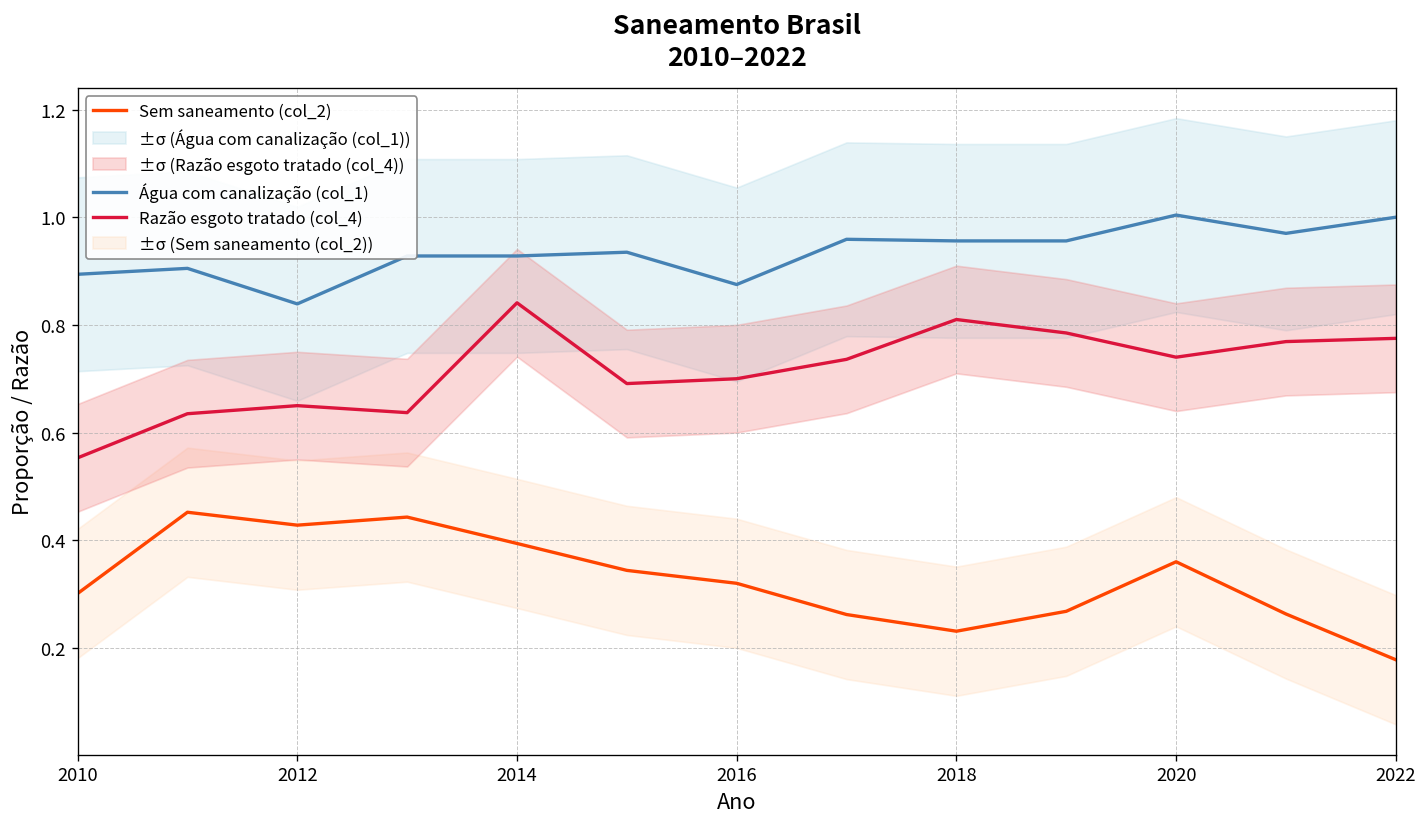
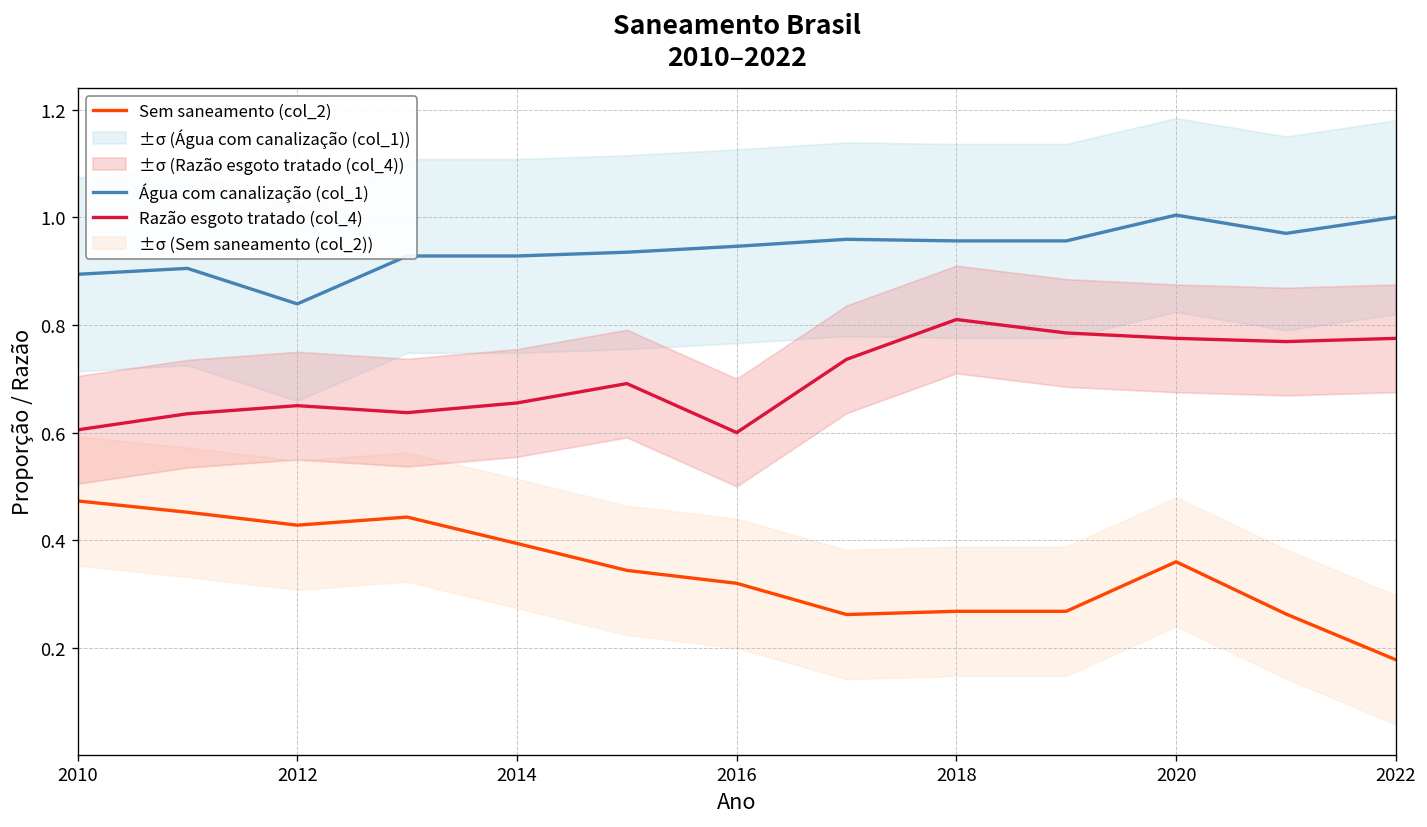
  {
    "Água com canalização (col_1)": {
      "2010": 0.89,
      "2012": 0.84,
      "2014": 0.93,
-     "2016": 0.88,
+     "2016": 0.95,
      "2018": 0.96,
      "2020": 1.00,
      "2022": 1.00
    },
    "Sem saneamento (col_2)": {
-     "2010": 0.30,
+     "2010": 0.47,
      "2012": 0.43,
      "2014": 0.39,
      "2016": 0.32,
-     "2018": 0.23,
+     "2018": 0.27,
      "2020": 0.36,
      "2022": 0.18
    },
    "Razão esgoto tratado (col_4)": {
-     "2010": 0.55,
+     "2010": 0.61,
      "2012": 0.65,
-     "2014": 0.84,
-     "2016": 0.7,
+     "2014": 0.66,
+     "2016": 0.6,
      "2018": 0.81,
-     "2020": 0.74,
+     "2020": 0.78,
      "2022": 0.78
    }
  }
